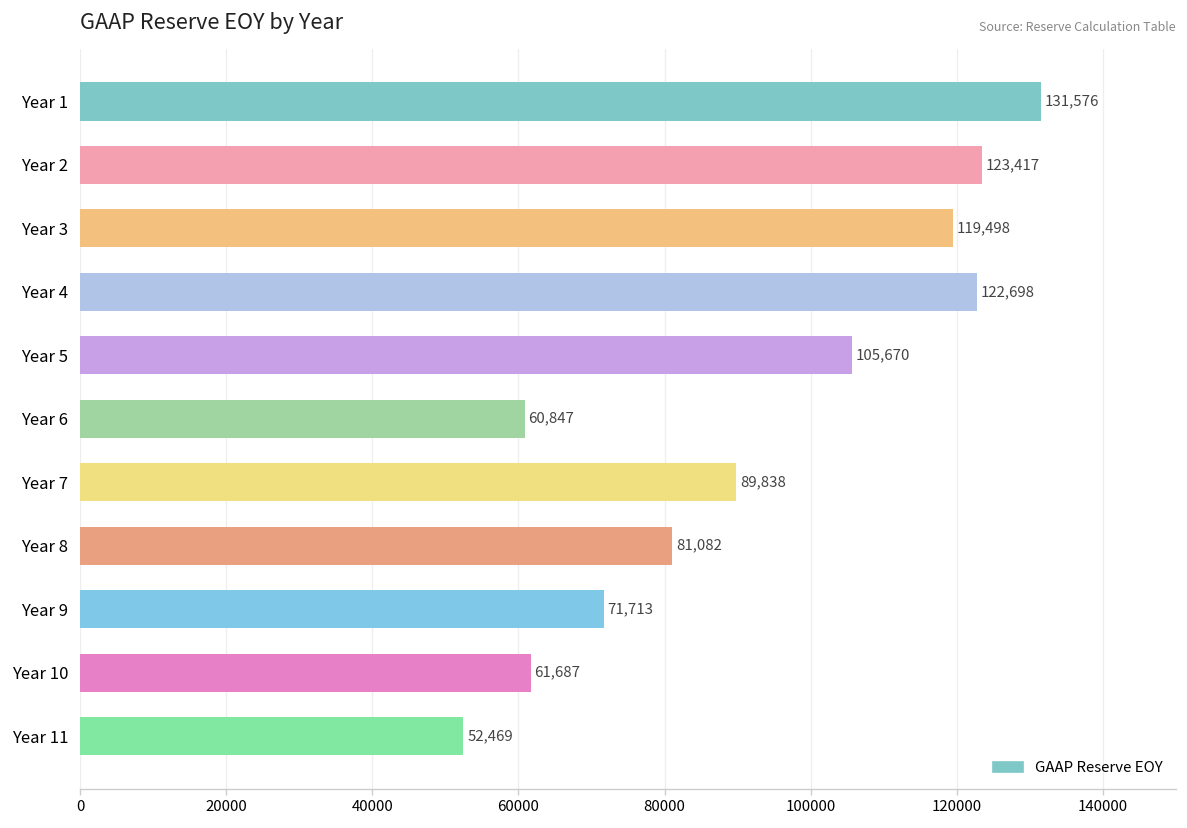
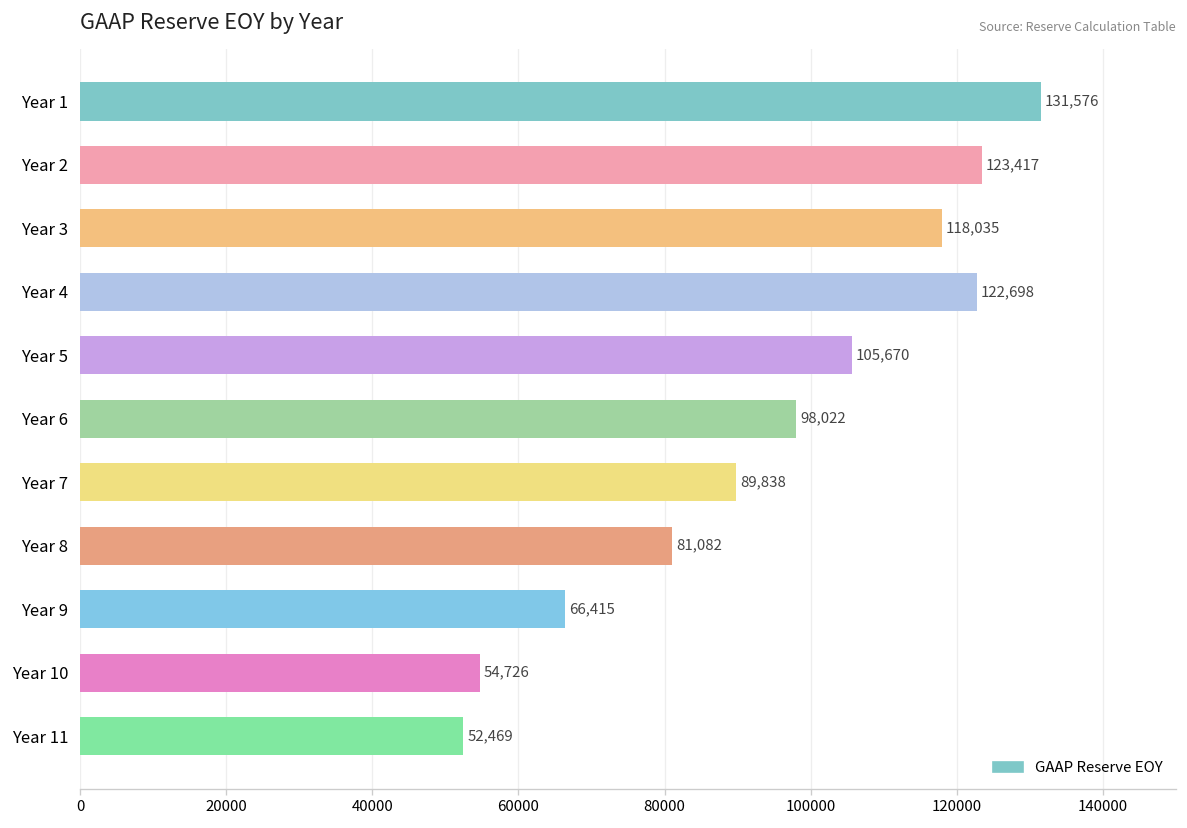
  {
    "Year 1": "131,576",
    "Year 2": "123,417",
-   "Year 3": "119,498",
+   "Year 3": "118,035",
    "Year 4": "122,698",
    "Year 5": "105,670",
-   "Year 6": "60,847",
+   "Year 6": "98,022",
    "Year 7": "89,838",
    "Year 8": "81,082",
-   "Year 9": "71,713",
-   "Year 10": "61,687",
+   "Year 9": "66,415",
+   "Year 10": "54,726",
    "Year 11": "52,469"
  }
